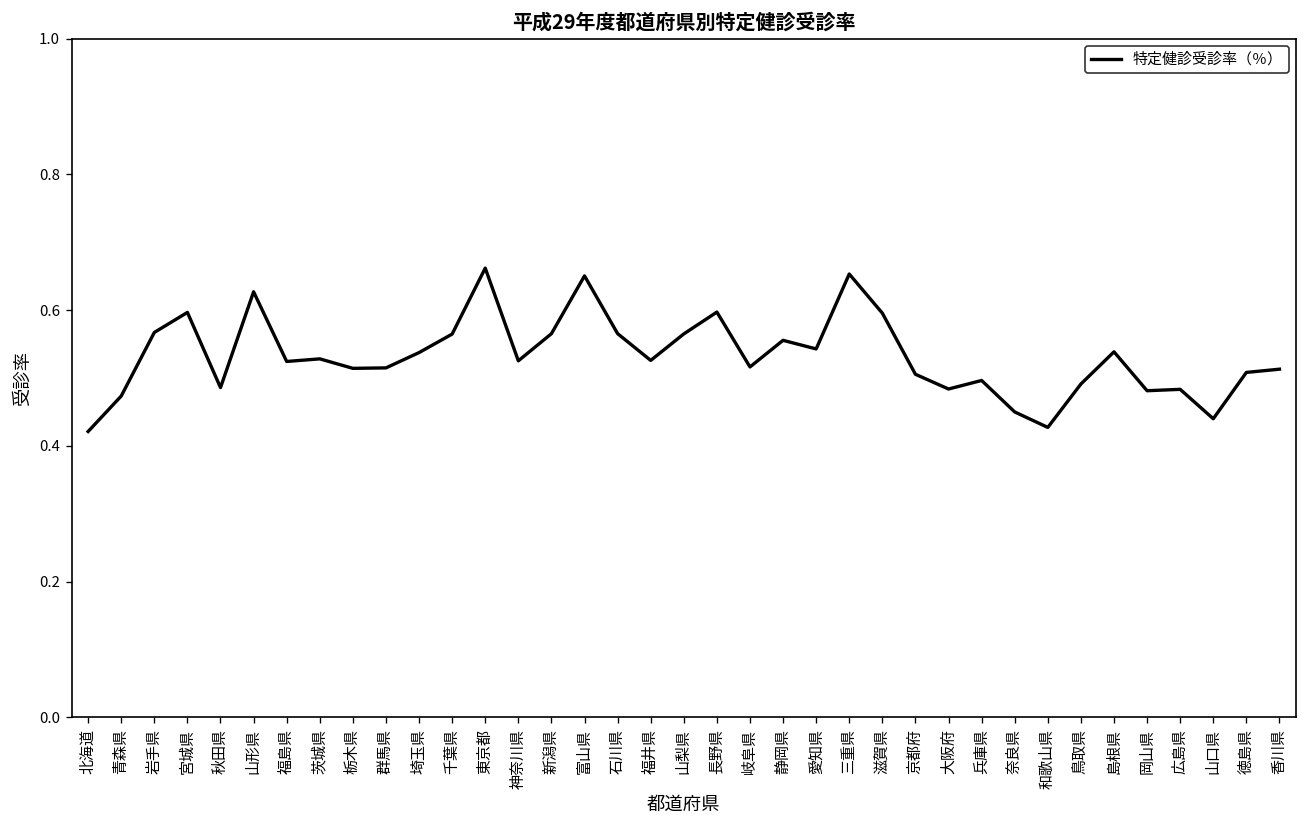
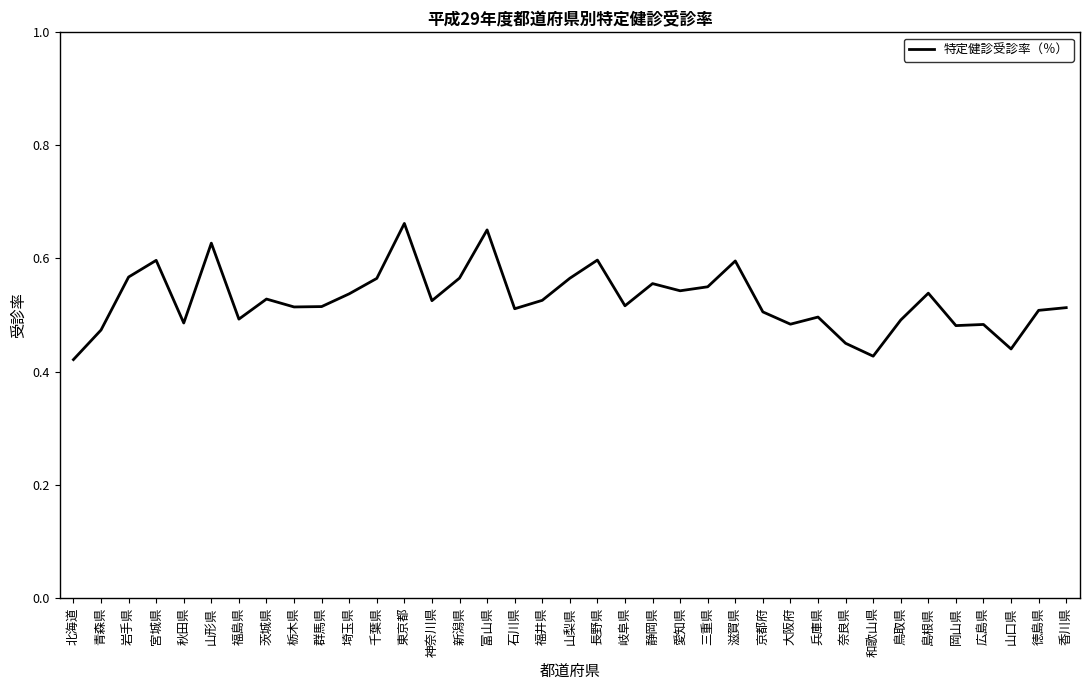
  {
    "北海道": 0.42,
    "青森県": 0.47,
    "岩手県": 0.57,
    "宮城県": 0.60,
    "秋田県": 0.49,
    "山形県": 0.63,
-   "福島県": 0.52,
+   "福島県": 0.49,
    "茨城県": 0.53,
    "栃木県": 0.51,
    "群馬県": 0.51,
    "埼玉県": 0.54,
    "千葉県": 0.56,
    "東京都": 0.66,
    "神奈川県": 0.53,
    "新潟県": 0.57,
    "富山県": 0.65,
-   "石川県": 0.57,
+   "石川県": 0.51,
    "福井県": 0.53,
    "山梨県": 0.57,
    "長野県": 0.60,
    "岐阜県": 0.52,
    "静岡県": 0.56,
    "愛知県": 0.54,
-   "三重県": 0.65,
+   "三重県": 0.55,
    "滋賀県": 0.60,
    "京都府": 0.51,
    "大阪府": 0.48,
    "兵庫県": 0.50,
    "奈良県": 0.45,
    "和歌山県": 0.43,
    "鳥取県": 0.49,
    "島根県": 0.54,
    "岡山県": 0.48,
    "広島県": 0.48,
    "山口県": 0.44,
    "徳島県": 0.51,
    "香川県": 0.51
  }
